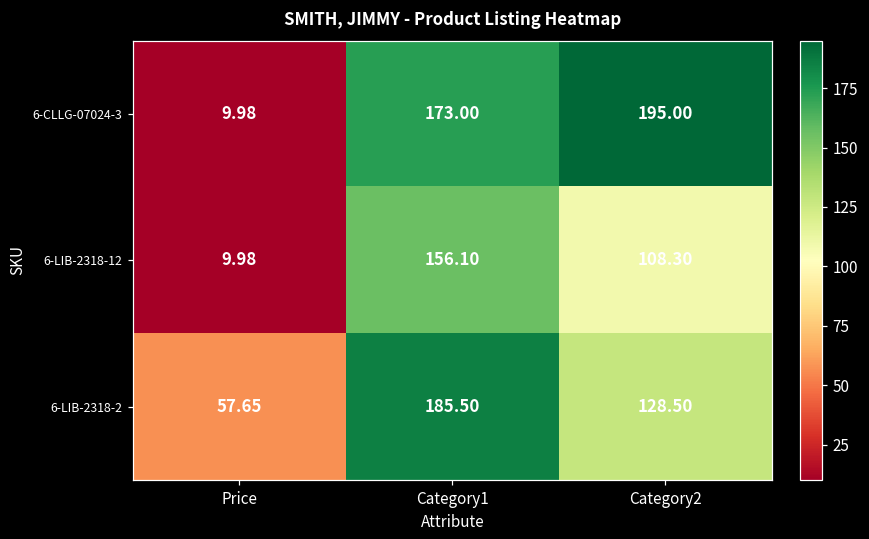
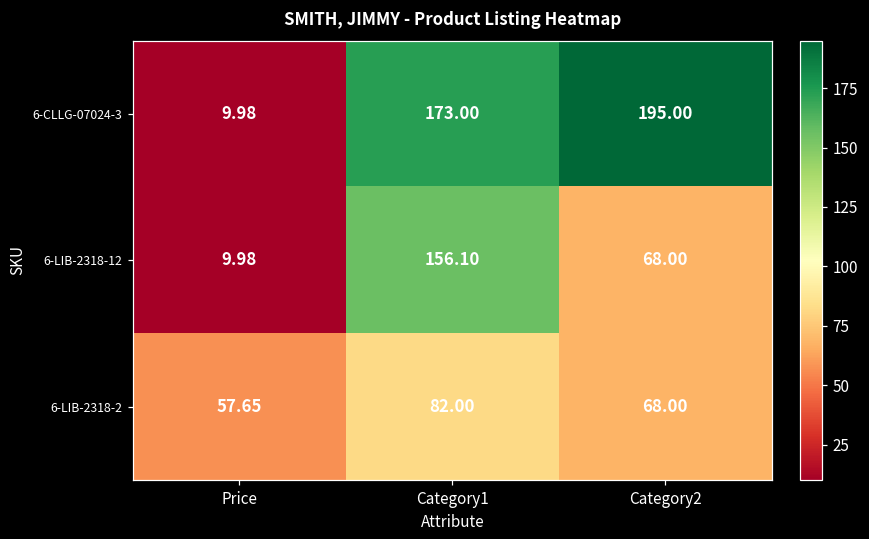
  {
    "6-CLLG-07024-3": {
      "Price": 9.98,
      "Category1": 173.00,
      "Category2": 195.00
    },
    "6-LIB-2318-12": {
      "Price": 9.98,
      "Category1": 156.10,
-     "Category2": 108.30
+     "Category2": 68.00
    },
    "6-LIB-2318-2": {
      "Price": 57.65,
-     "Category1": 185.50,
-     "Category2": 128.50
+     "Category1": 82.00,
+     "Category2": 68.00
    }
  }
